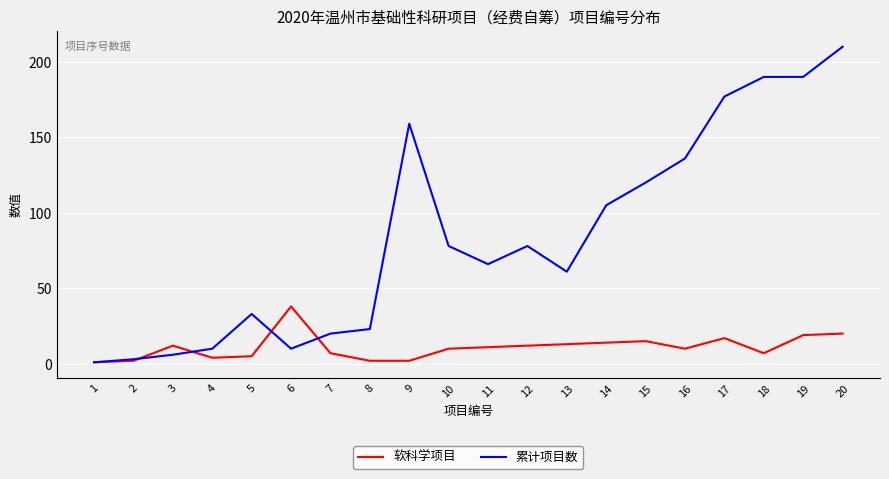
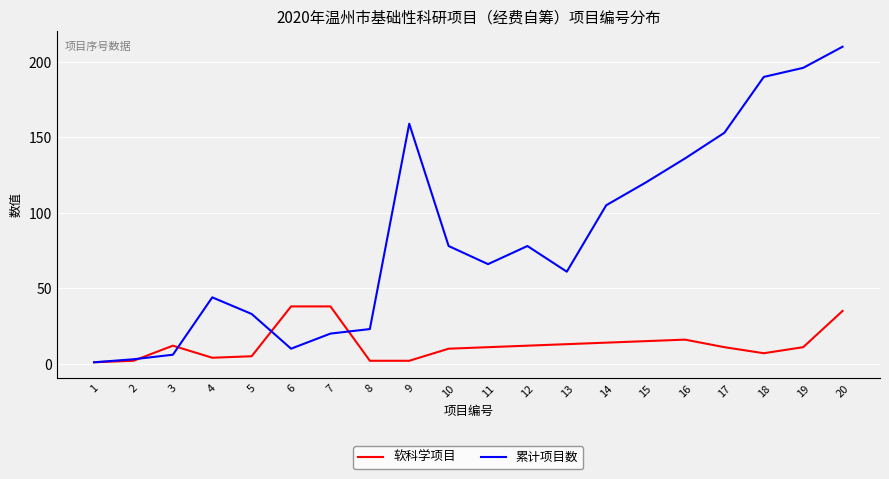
  {
    "软科学项目": {
      "3": 12,
      "4": 4,
      "5": 5,
      "6": 38,
-     "7": 7,
+     "7": 38,
      "8": 2,
      "9": 2,
      "10": 10,
      "11": 11,
      "12": 12,
      "13": 13,
      "14": 14,
      "15": 15,
-     "16": 10,
-     "17": 17,
+     "16": 16,
+     "17": 11,
      "18": 7,
-     "19": 19,
-     "20": 20
+     "19": 11,
+     "20": 35
    },
    "累计项目数": {
      "3": 6,
-     "4": 10,
+     "4": 44,
      "5": 33,
      "6": 10,
      "7": 20,
      "8": 23,
      "9": 159,
      "10": 78,
      "11": 66,
      "12": 78,
      "13": 61,
      "14": 105,
      "15": 120,
      "16": 136,
-     "17": 177,
+     "17": 153,
      "18": 190,
-     "19": 190,
+     "19": 196,
      "20": 210
    }
  }
